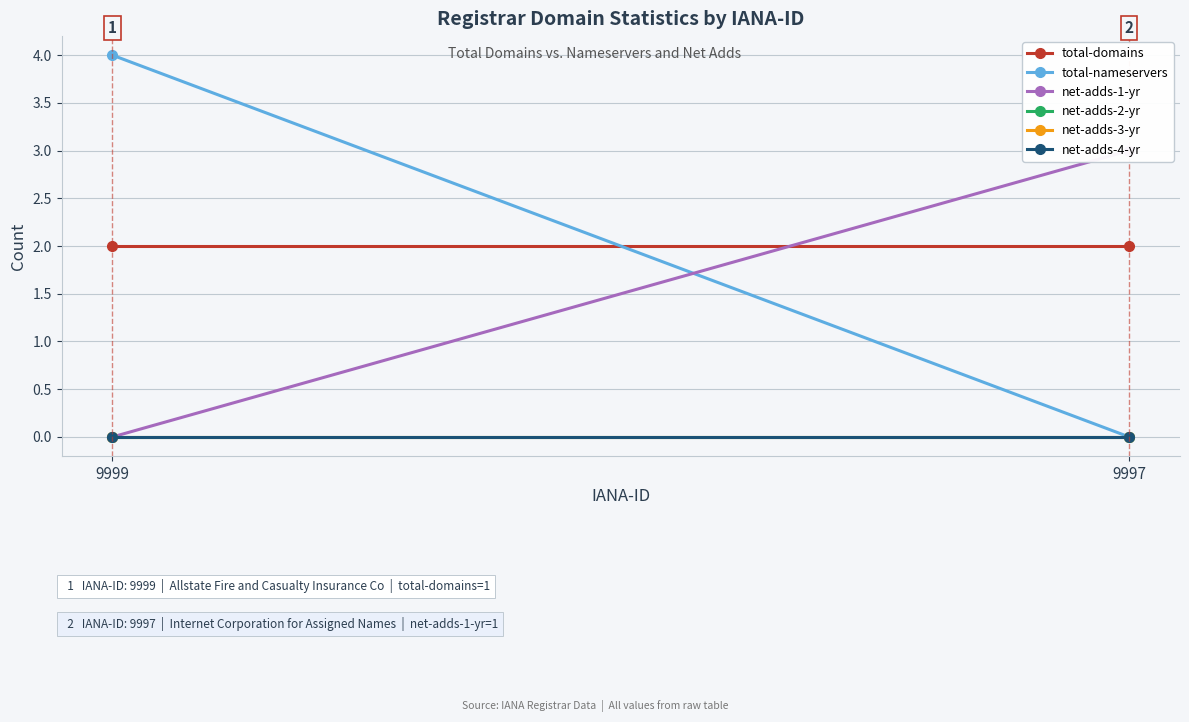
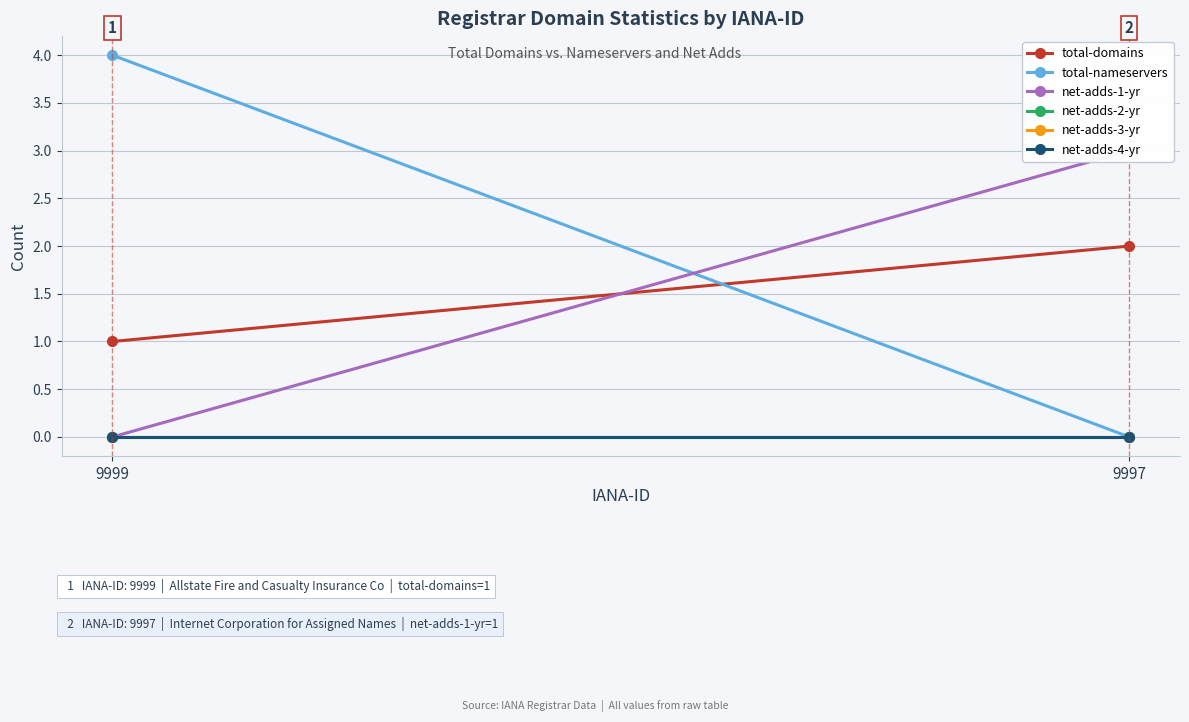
  {
    "total-domains": {
-     "9999": 2,
+     "9999": 1,
      "9997": 2
    }
  }
